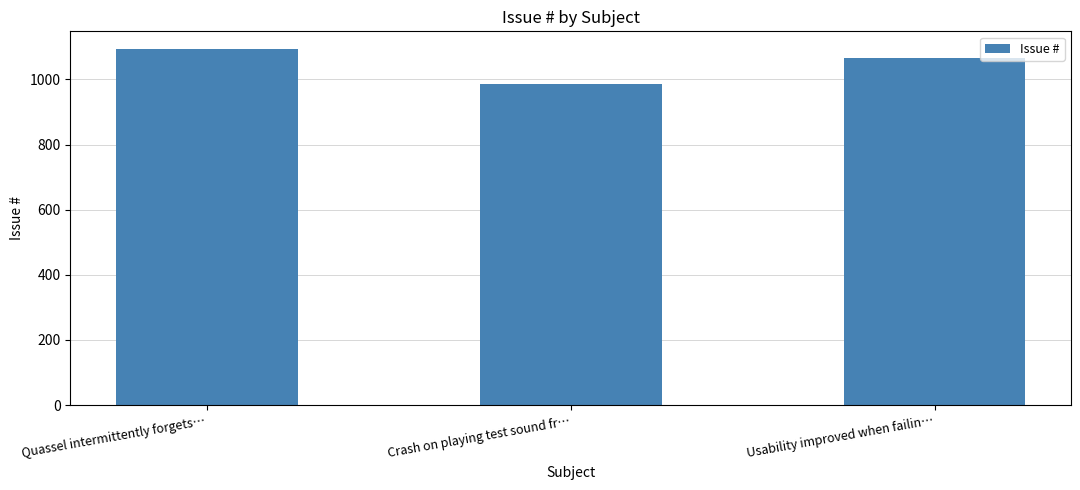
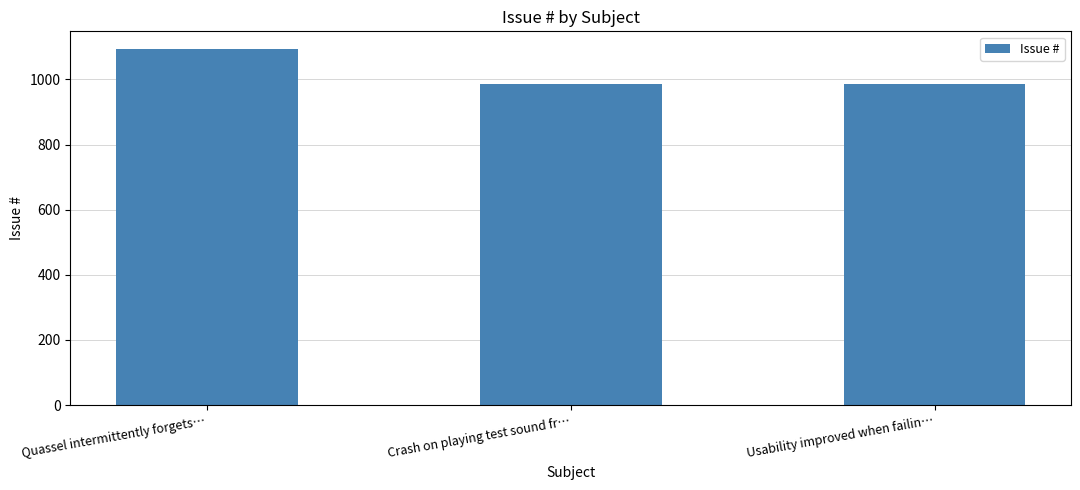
  {
    "Quassel intermittently forgets…": 1090,
    "Crash on playing test sound fr…": 990,
-   "Usability improved when failin…": 1070
+   "Usability improved when failin…": 990
  }
